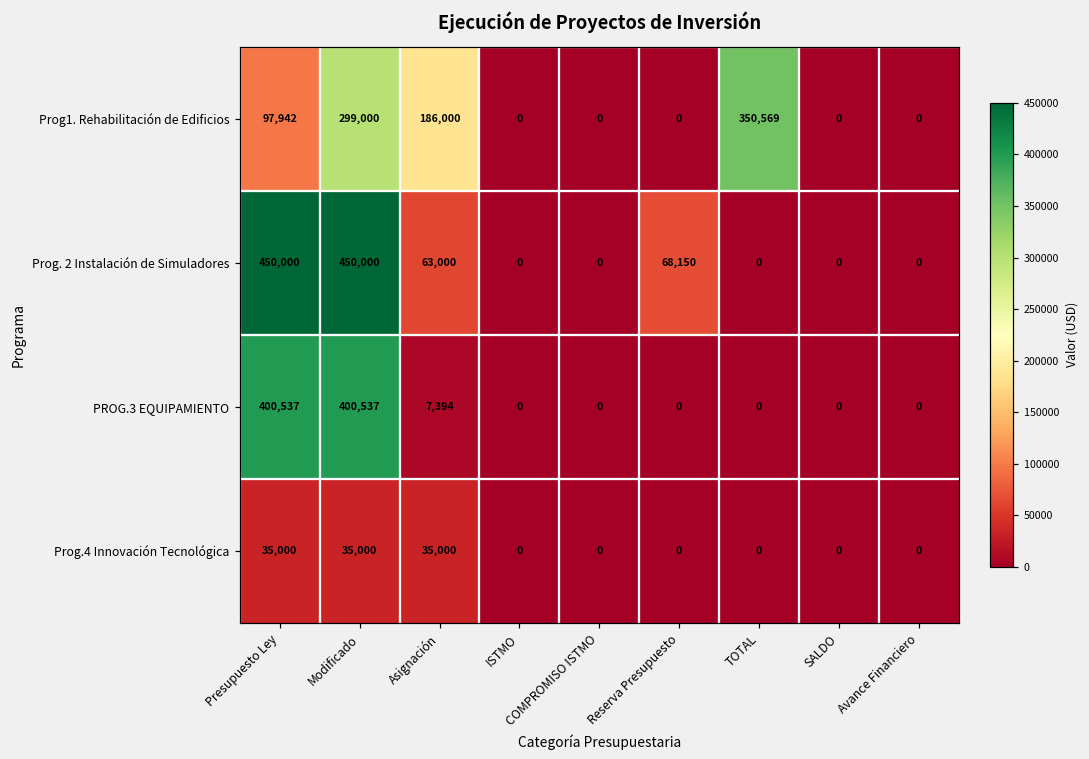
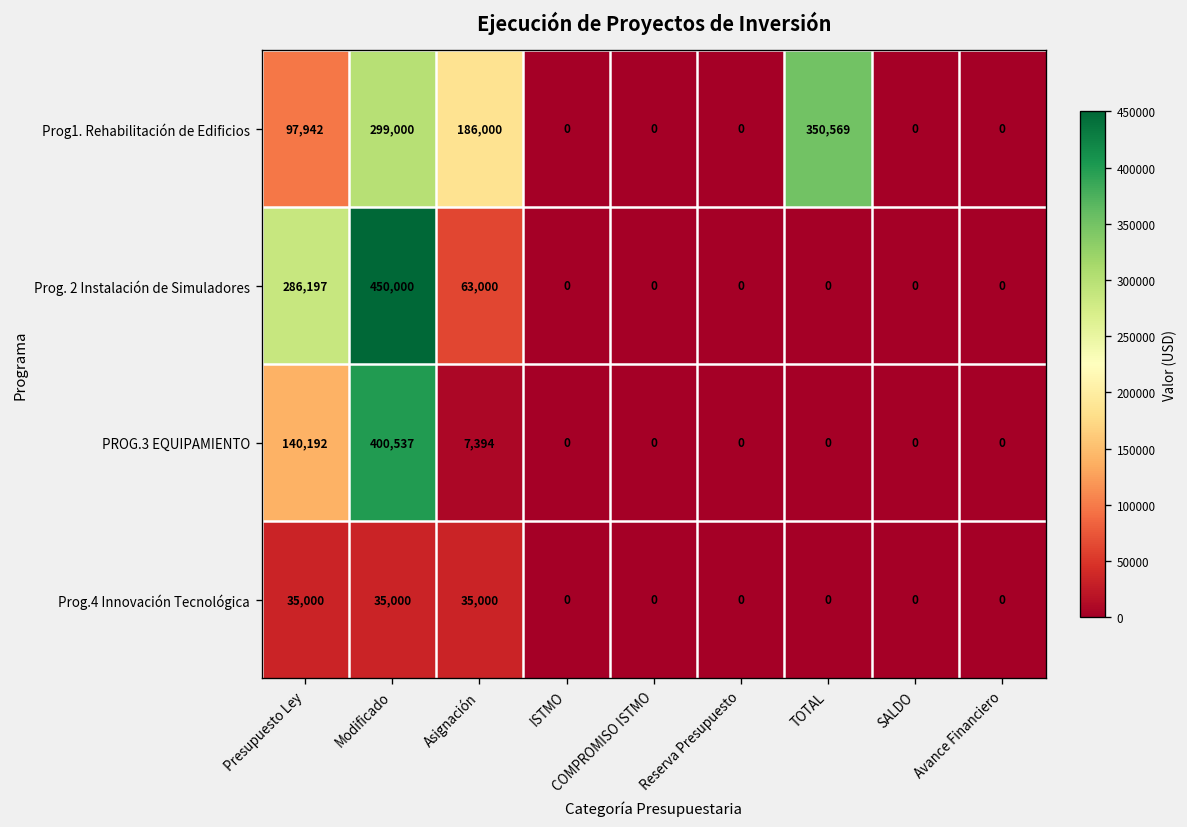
  {
    "Prog1. Rehabilitación de Edificios": {
      "Presupuesto Ley": "97,942",
      "Modificado": "299,000",
      "Asignación": "186,000",
      "ISTMO": "0",
      "COMPROMISO ISTMO": "0",
      "Reserva Presupuesto": "0",
      "TOTAL": "350,569",
      "SALDO": "0",
      "Avance Financiero": "0"
    },
    "Prog. 2 Instalación de Simuladores": {
-     "Presupuesto Ley": "450,000",
+     "Presupuesto Ley": "286,197",
      "Modificado": "450,000",
      "Asignación": "63,000",
      "ISTMO": "0",
      "COMPROMISO ISTMO": "0",
-     "Reserva Presupuesto": "68,150",
+     "Reserva Presupuesto": "0",
      "TOTAL": "0",
      "SALDO": "0",
      "Avance Financiero": "0"
    },
    "PROG.3 EQUIPAMIENTO": {
-     "Presupuesto Ley": "400,537",
+     "Presupuesto Ley": "140,192",
      "Modificado": "400,537",
      "Asignación": "7,394",
      "ISTMO": "0",
      "COMPROMISO ISTMO": "0",
      "Reserva Presupuesto": "0",
      "TOTAL": "0",
      "SALDO": "0",
      "Avance Financiero": "0"
    },
    "Prog.4 Innovación Tecnológica": {
      "Presupuesto Ley": "35,000",
      "Modificado": "35,000",
      "Asignación": "35,000",
      "ISTMO": "0",
      "COMPROMISO ISTMO": "0",
      "Reserva Presupuesto": "0",
      "TOTAL": "0",
      "SALDO": "0",
      "Avance Financiero": "0"
    }
  }
